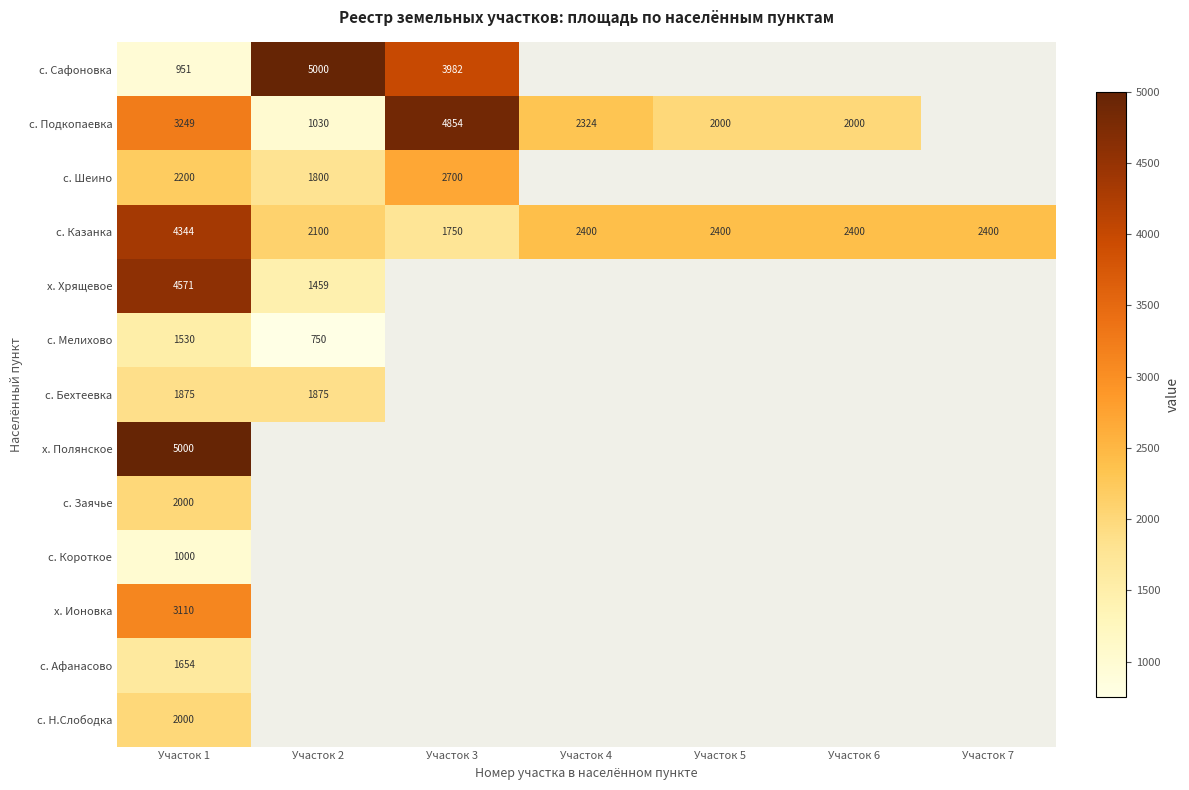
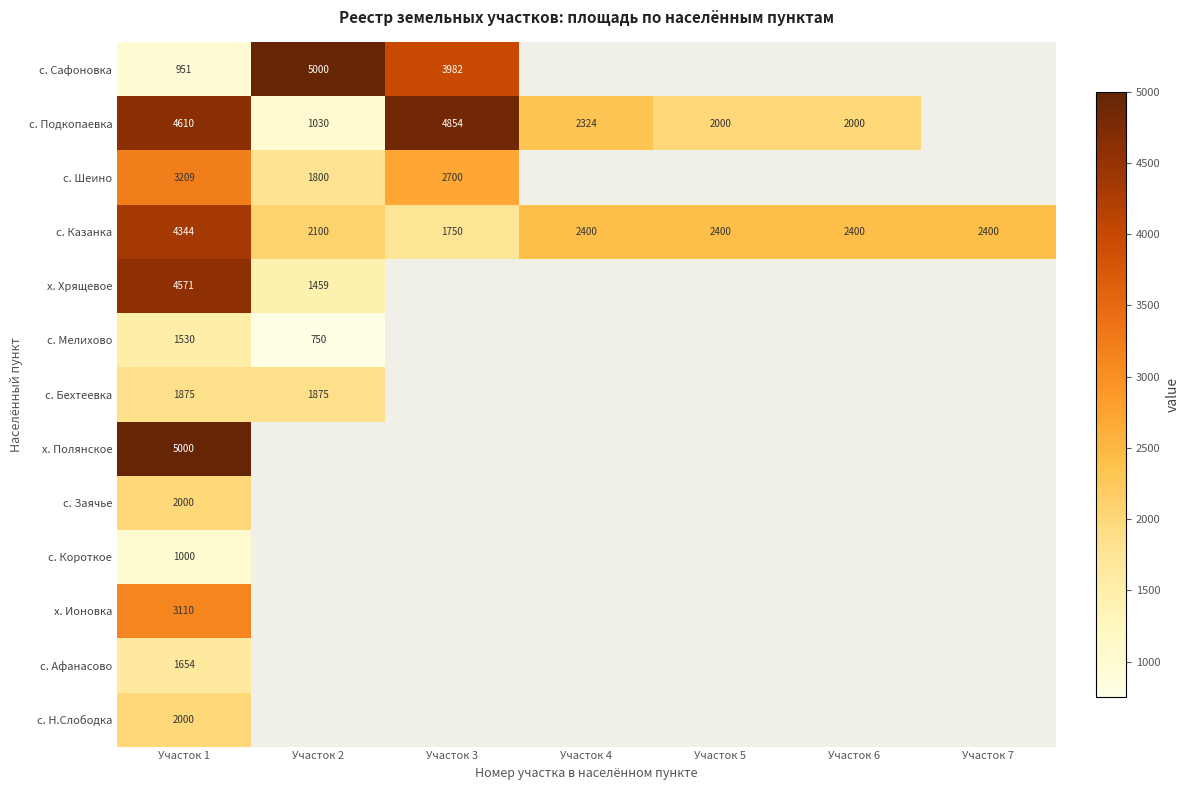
  {
    "с. Сафоновка": {
      "Участок 1": 951,
      "Участок 2": 5000,
      "Участок 3": 3982
    },
    "с. Подкопаевка": {
-     "Участок 1": 3249,
+     "Участок 1": 4610,
      "Участок 2": 1030,
      "Участок 3": 4854,
      "Участок 4": 2324,
      "Участок 5": 2000,
      "Участок 6": 2000
    },
    "с. Шеино": {
-     "Участок 1": 2200,
+     "Участок 1": 3209,
      "Участок 2": 1800,
      "Участок 3": 2700
    },
    "с. Казанка": {
      "Участок 1": 4344,
      "Участок 2": 2100,
      "Участок 3": 1750,
      "Участок 4": 2400,
      "Участок 5": 2400,
      "Участок 6": 2400,
      "Участок 7": 2400
    },
    "х. Хрящевое": {
      "Участок 1": 4571,
      "Участок 2": 1459
    },
    "с. Мелихово": {
      "Участок 1": 1530,
      "Участок 2": 750
    },
    "с. Бехтеевка": {
      "Участок 1": 1875,
      "Участок 2": 1875
    },
    "х. Полянское": {
      "Участок 1": 5000
    },
    "с. Заячье": {
      "Участок 1": 2000
    },
    "с. Короткое": {
      "Участок 1": 1000
    },
    "х. Ионовка": {
      "Участок 1": 3110
    },
    "с. Афанасово": {
      "Участок 1": 1654
    },
    "с. Н.Слободка": {
      "Участок 1": 2000
    }
  }
